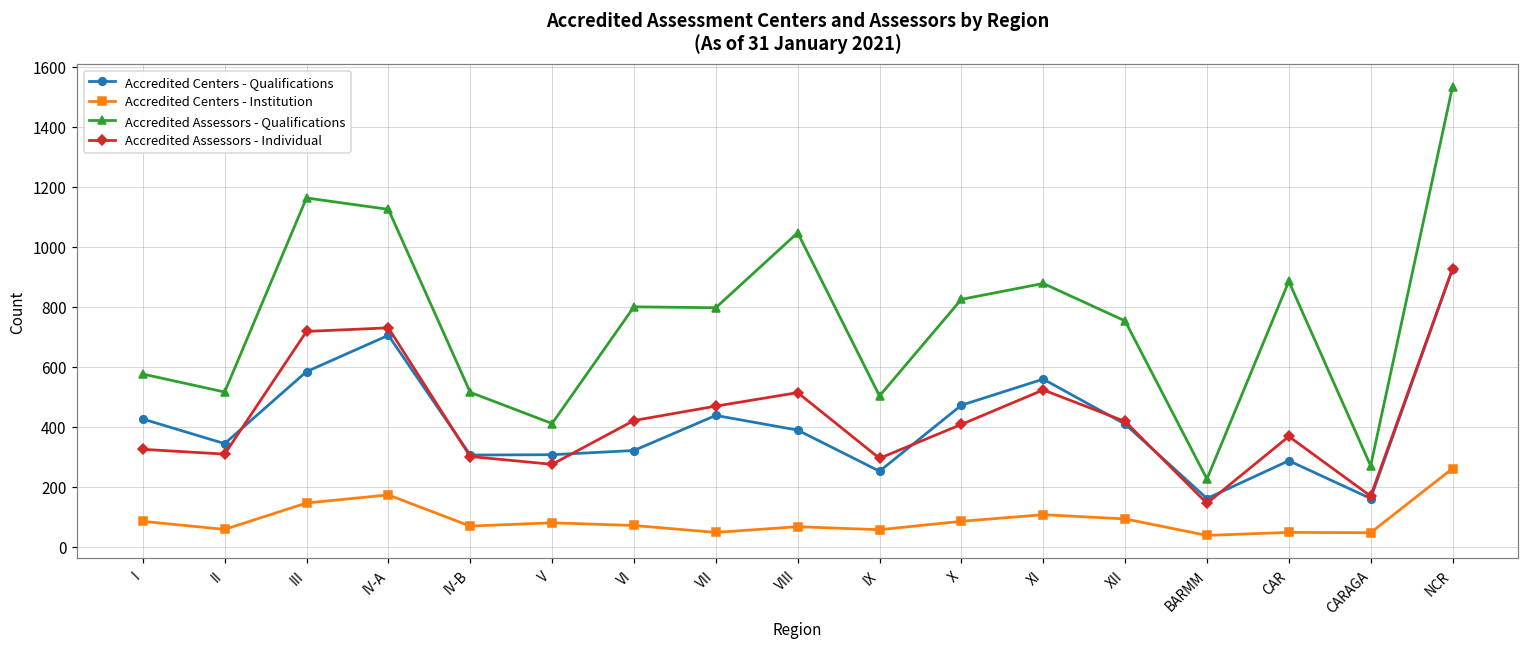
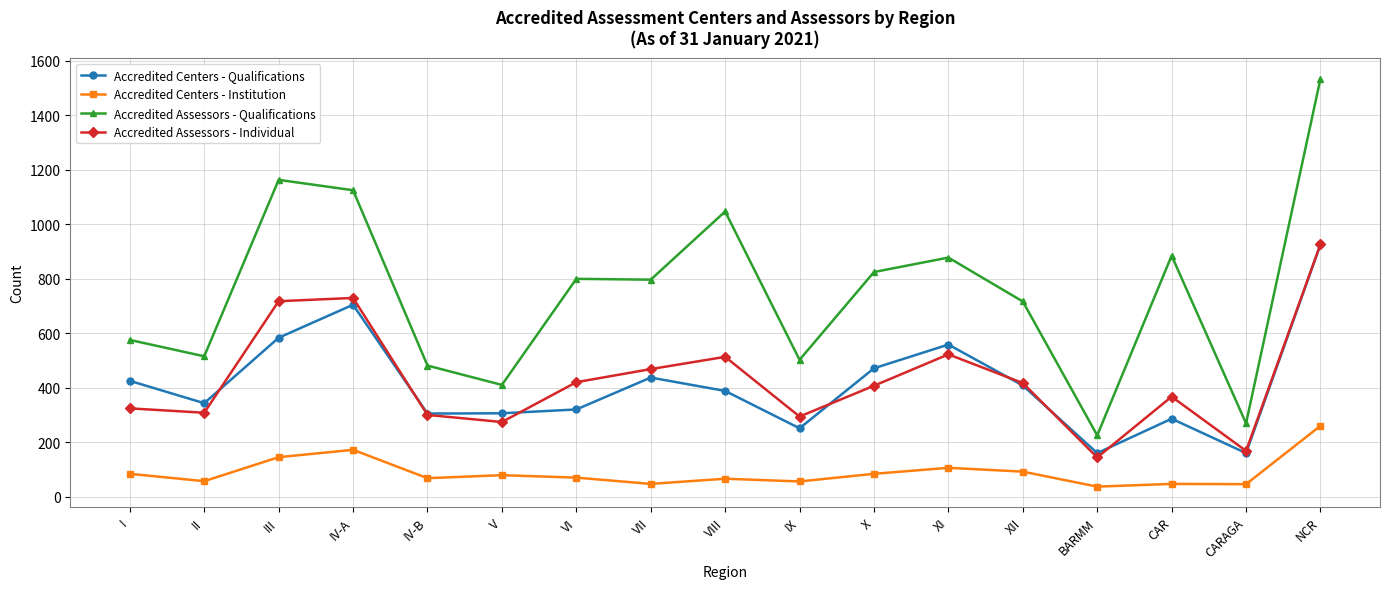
  {
    "Accredited Centers - Qualifications": {
      "I": 430,
      "II": 340,
      "III": 580,
      "IV-A": 710,
      "V": 310,
      "VI": 320,
      "VII": 440,
      "VIII": 390,
      "IX": 250,
      "X": 470,
      "XI": 560,
      "BARMM": 160,
      "CAR": 290
    },
    "Accredited Centers - Institution": {
      "I": 90,
      "II": 60,
      "III": 150,
      "IV-A": 170,
      "IV-B": 70,
      "V": 80,
      "VI": 70,
      "VII": 50,
      "VIII": 70,
      "IX": 60,
      "X": 90,
      "XI": 110,
      "XII": 90,
      "BARMM": 40,
      "CAR": 50,
      "CARAGA": 50,
      "NCR": 260
    },
    "Accredited Assessors - Qualifications": {
      "I": 580,
      "II": 520,
      "III": 1160,
      "IV-A": 1130,
-     "IV-B": 520,
+     "IV-B": 480,
      "V": 410,
      "VI": 800,
      "VII": 800,
      "VIII": 1050,
      "IX": 500,
      "X": 830,
      "XI": 880,
-     "XII": 750,
+     "XII": 720,
      "BARMM": 230,
      "CAR": 890,
      "CARAGA": 270,
      "NCR": 1530
    },
    "Accredited Assessors - Individual": {
      "I": 330,
      "II": 310,
      "III": 720,
      "IV-A": 730,
      "V": 280,
      "VI": 420,
      "VII": 470,
      "VIII": 510,
      "IX": 300,
      "X": 410,
      "XI": 520,
      "BARMM": 150,
      "CAR": 370
    }
  }
